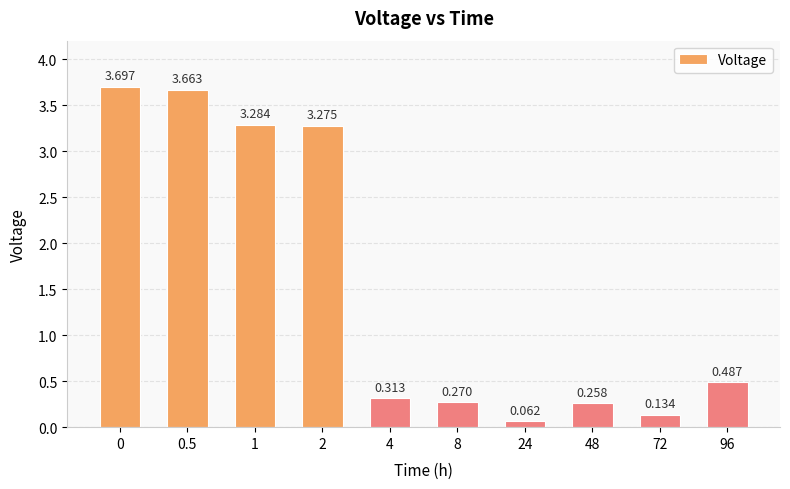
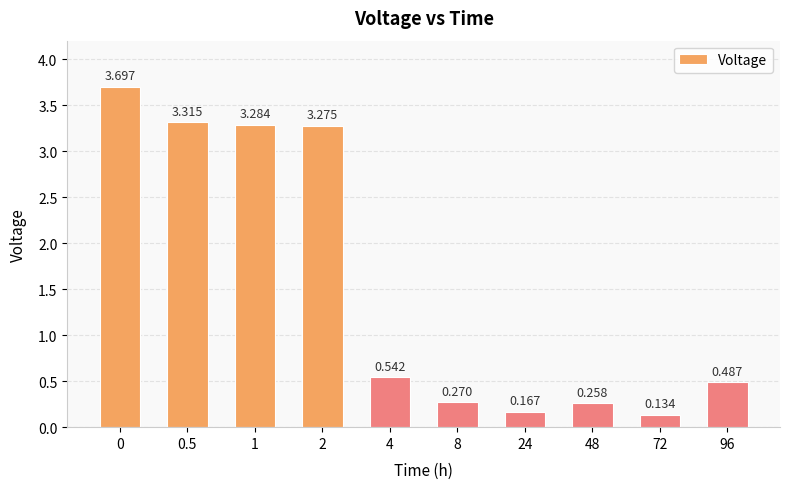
  {
    "0": 3.697,
-   "0.5": 3.663,
+   "0.5": 3.315,
    "1": 3.284,
    "2": 3.275,
-   "4": 0.313,
+   "4": 0.542,
    "8": 0.270,
-   "24": 0.062,
+   "24": 0.167,
    "48": 0.258,
    "72": 0.134,
    "96": 0.487
  }
